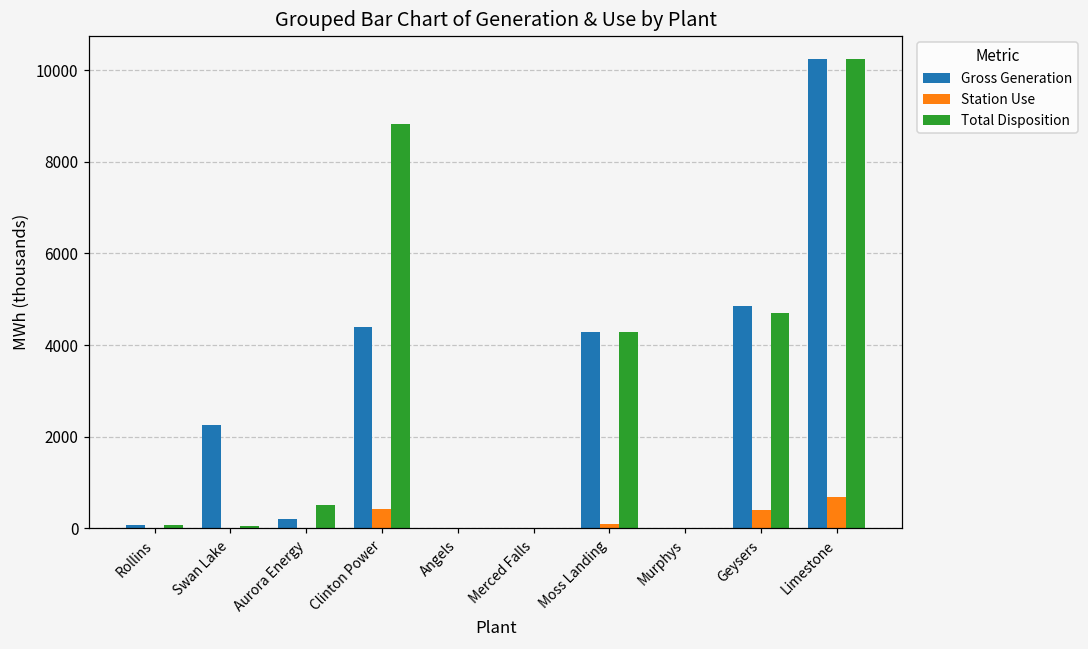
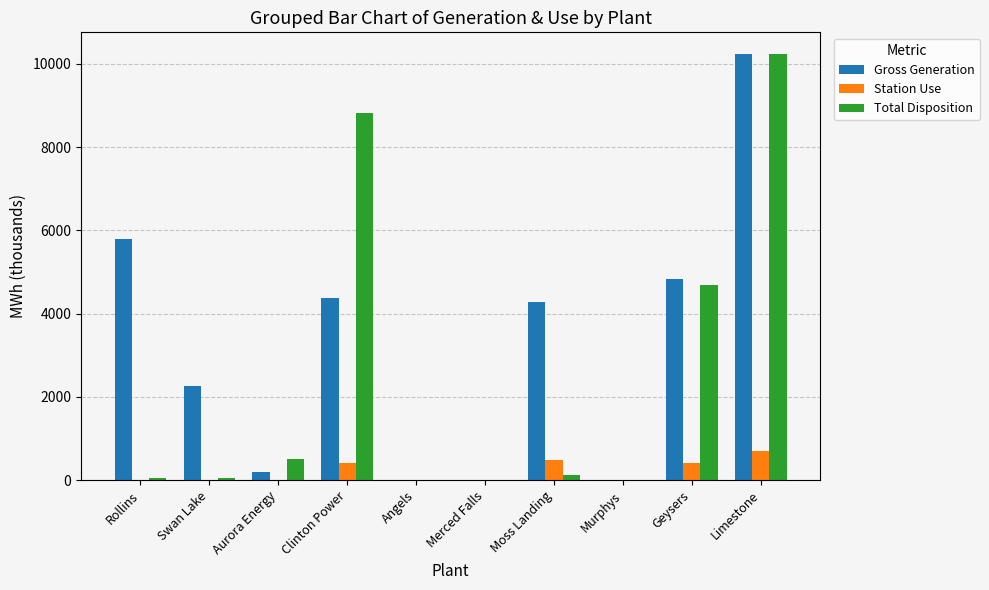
  {
    "Gross Generation": {
-     "Rollins": 100,
+     "Rollins": 5800,
      "Swan Lake": 2300,
      "Aurora Energy": 200,
      "Clinton Power": 4400,
      "Moss Landing": 4300,
      "Geysers": 4800,
      "Limestone": 10200
    },
    "Station Use": {
      "Rollins": 0,
      "Aurora Energy": 0,
      "Clinton Power": 400,
      "Angels": 0,
      "Merced Falls": 0,
-     "Moss Landing": 100,
+     "Moss Landing": 500,
      "Murphys": 0,
      "Geysers": 400,
      "Limestone": 700
    },
    "Total Disposition": {
      "Rollins": 100,
      "Swan Lake": 100,
      "Aurora Energy": 500,
      "Clinton Power": 8800,
-     "Moss Landing": 4300,
+     "Moss Landing": 100,
      "Geysers": 4700,
      "Limestone": 10200
    }
  }
